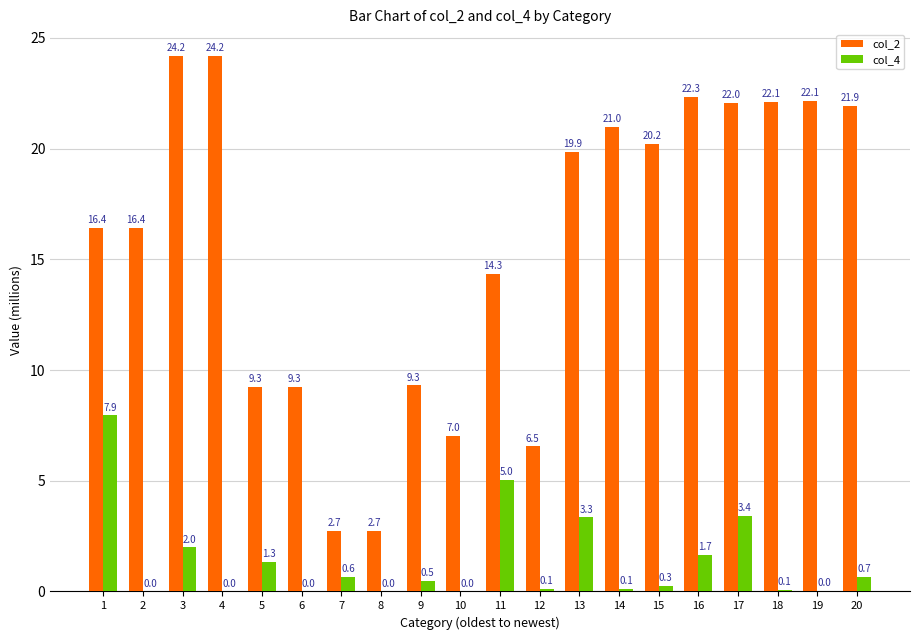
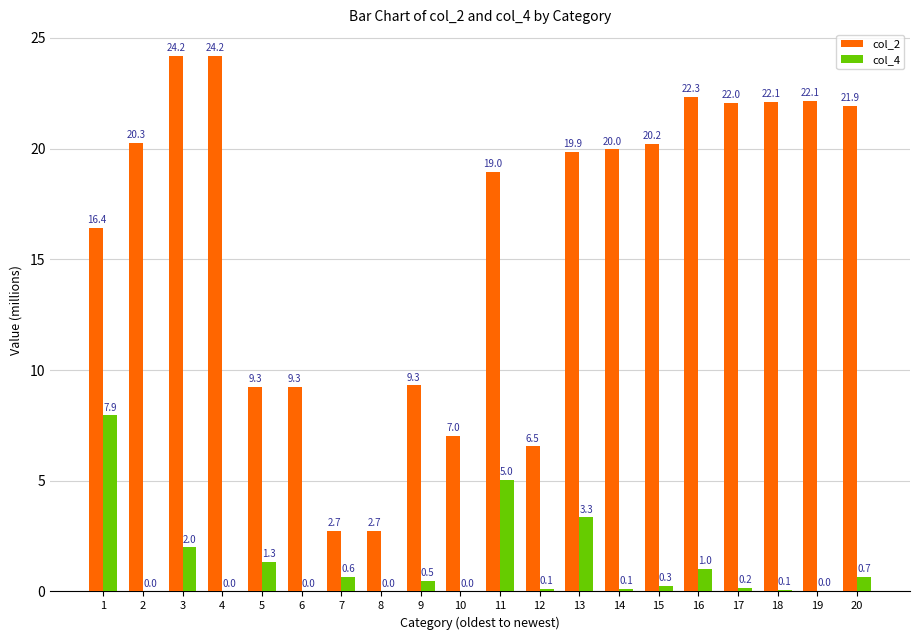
  {
    "col_2": {
      "1": 16.4,
-     "2": 16.4,
+     "2": 20.3,
      "3": 24.2,
      "4": 24.2,
      "5": 9.3,
      "6": 9.3,
      "7": 2.7,
      "8": 2.7,
      "9": 9.3,
      "10": 7.0,
-     "11": 14.3,
+     "11": 19.0,
      "12": 6.5,
      "13": 19.9,
-     "14": 21.0,
+     "14": 20.0,
      "15": 20.2,
      "16": 22.3,
      "17": 22.0,
      "18": 22.1,
      "19": 22.1,
      "20": 21.9
    },
    "col_4": {
      "1": 7.9,
      "2": 0.0,
      "3": 2.0,
      "4": 0.0,
      "5": 1.3,
      "6": 0.0,
      "7": 0.6,
      "8": 0.0,
      "9": 0.5,
      "10": 0.0,
      "11": 5.0,
      "12": 0.1,
      "13": 3.3,
      "14": 0.1,
      "15": 0.3,
-     "16": 1.7,
-     "17": 3.4,
+     "16": 1.0,
+     "17": 0.2,
      "18": 0.1,
      "19": 0.0,
      "20": 0.7
    }
  }
